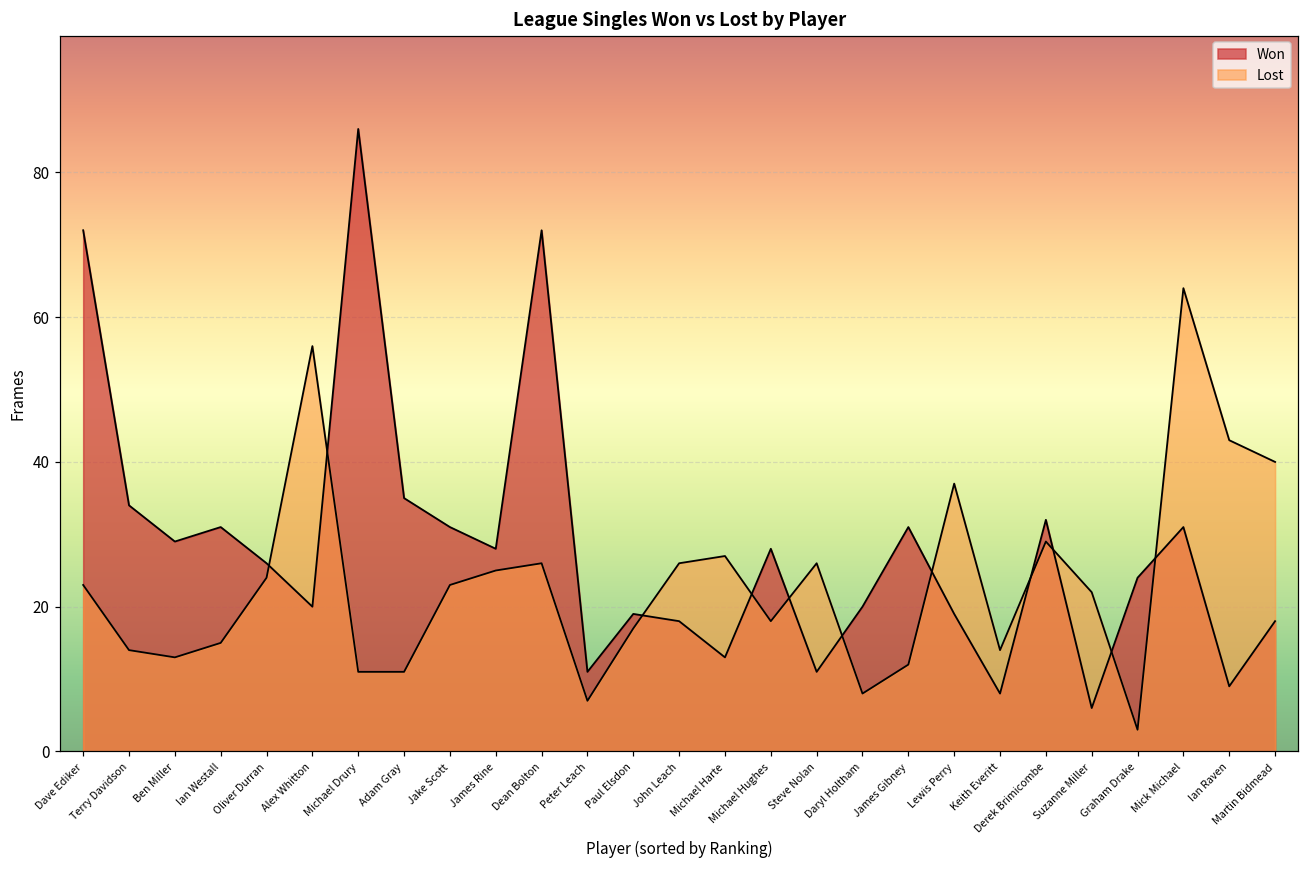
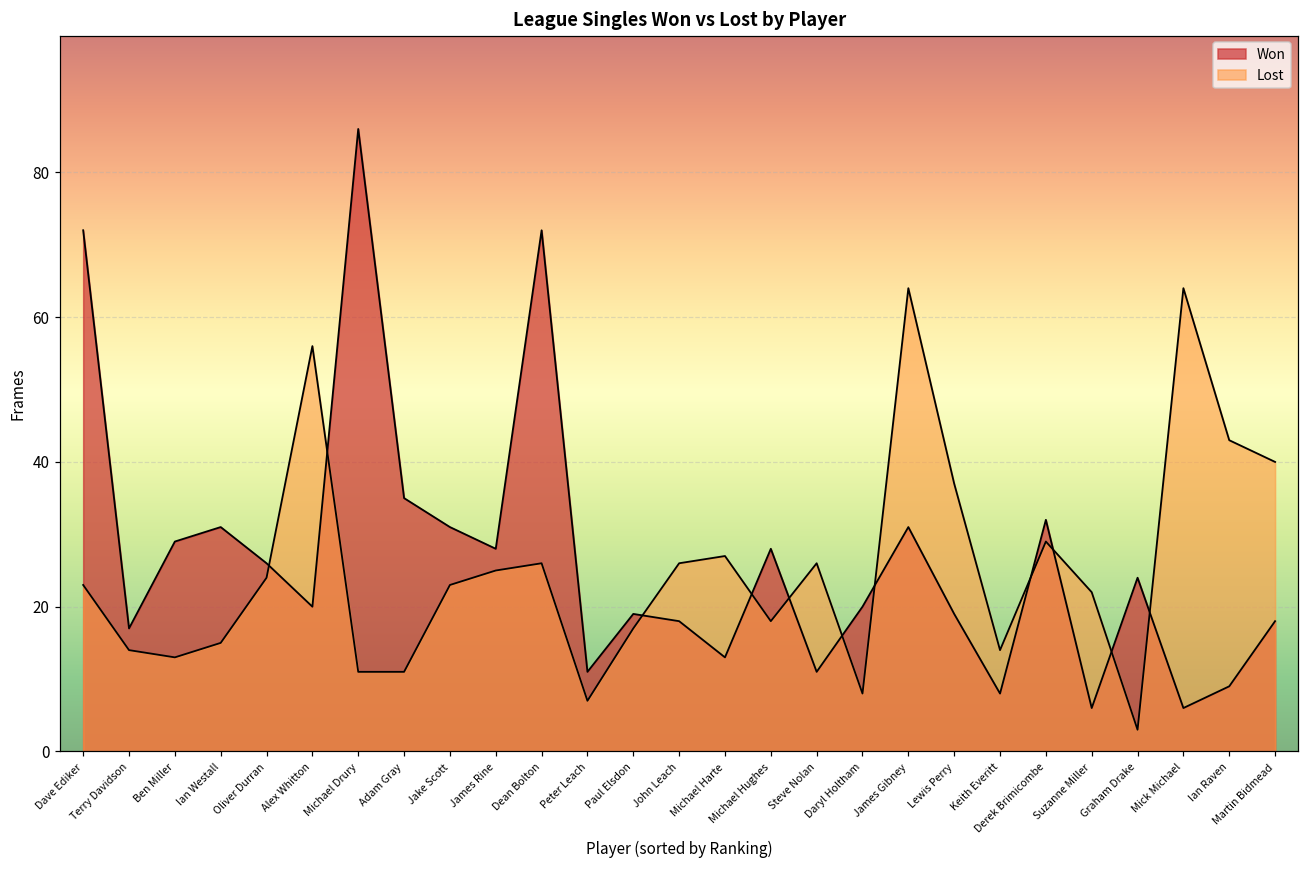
  {
    "Won": {
      "Dave Ediker": 72,
-     "Terry Davidson": 34,
+     "Terry Davidson": 17,
      "Ben Miller": 29,
      "Ian Westall": 31,
      "Oliver Durran": 26,
      "Alex Whitton": 20,
      "Michael Drury": 86,
      "Adam Gray": 35,
      "Jake Scott": 31,
      "James Rine": 28,
      "Dean Bolton": 72,
      "Peter Leach": 11,
      "Paul Elsdon": 19,
      "John Leach": 18,
      "Michael Harte": 13,
      "Michael Hughes": 28,
      "Steve Nolan": 11,
      "Daryl Holtham": 20,
      "James Gibney": 31,
      "Lewis Perry": 19,
      "Keith Everitt": 8,
      "Derek Brimicombe": 32,
      "Suzanne Miller": 6,
      "Graham Drake": 24,
-     "Mick Michael": 31,
+     "Mick Michael": 6,
      "Ian Raven": 9,
      "Martin Bidmead": 18
    },
    "Lost": {
      "Dave Ediker": 23,
      "Terry Davidson": 14,
      "Ben Miller": 13,
      "Ian Westall": 15,
      "Oliver Durran": 24,
      "Alex Whitton": 56,
      "Michael Drury": 11,
      "Adam Gray": 11,
      "Jake Scott": 23,
      "James Rine": 25,
      "Dean Bolton": 26,
      "Peter Leach": 7,
      "Paul Elsdon": 17,
      "John Leach": 26,
      "Michael Harte": 27,
      "Michael Hughes": 18,
      "Steve Nolan": 26,
      "Daryl Holtham": 8,
-     "James Gibney": 12,
+     "James Gibney": 64,
      "Lewis Perry": 37,
      "Keith Everitt": 14,
      "Derek Brimicombe": 29,
      "Suzanne Miller": 22,
      "Graham Drake": 3,
      "Mick Michael": 64,
      "Ian Raven": 43,
      "Martin Bidmead": 40
    }
  }
